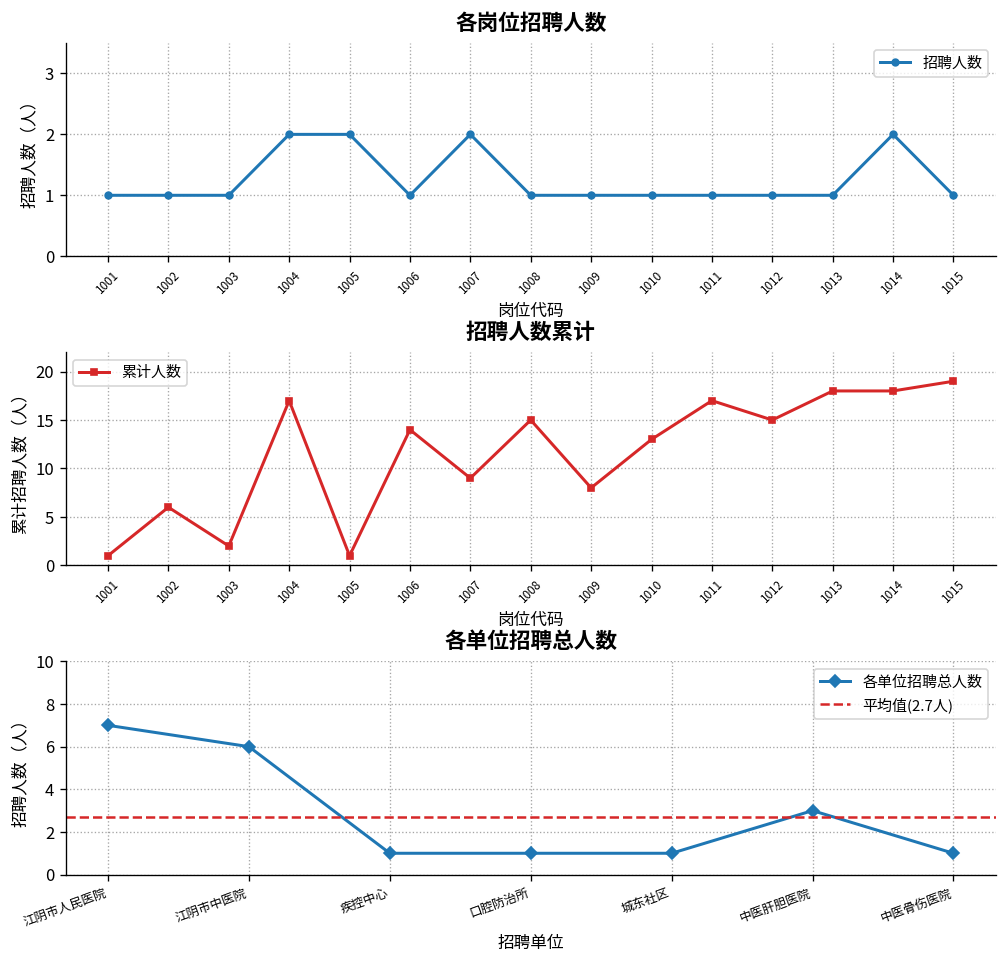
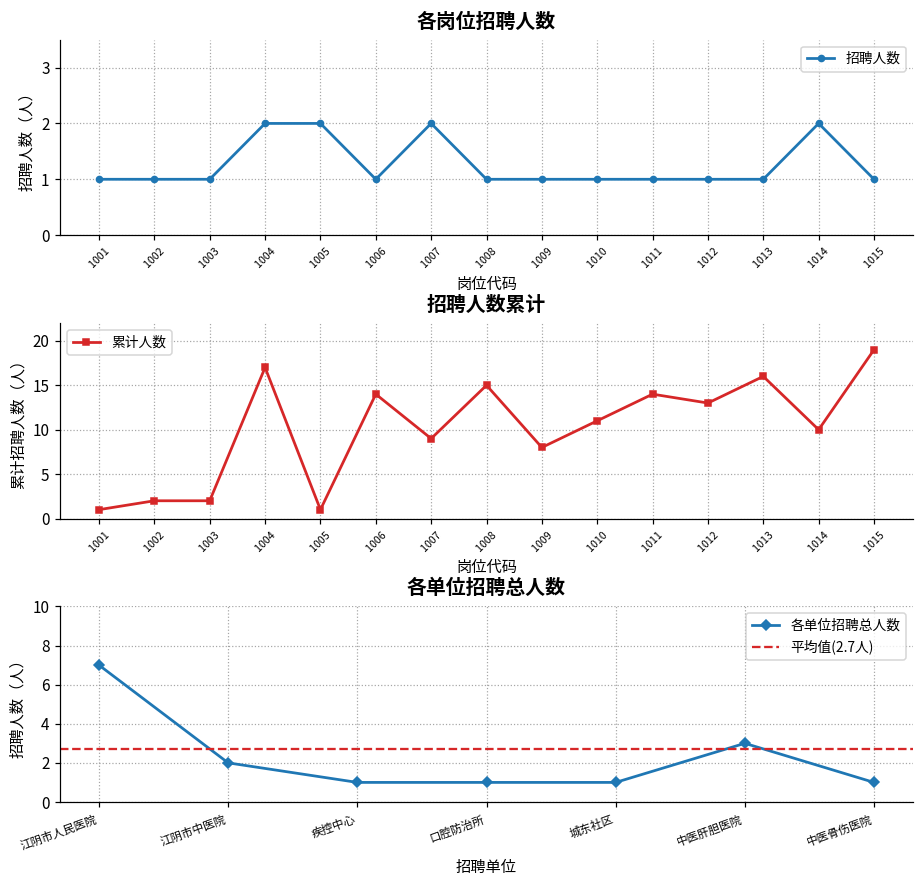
  {
    "各岗位招聘人数": {
      "1001": 1.0,
      "1002": 1.0,
      "1003": 1.0,
      "1004": 2.0,
      "1005": 2.0,
      "1006": 1.0,
      "1007": 2.0,
      "1008": 1.0,
      "1009": 1.0,
      "1010": 1.0,
      "1011": 1.0,
      "1012": 1.0,
      "1013": 1.0,
      "1014": 2.0,
      "1015": 1.0
    },
    "招聘人数累计": {
      "1001": 1,
-     "1002": 6,
+     "1002": 2,
      "1003": 2,
      "1004": 17,
      "1005": 1,
      "1006": 14,
      "1007": 9,
      "1008": 15,
      "1009": 8,
-     "1010": 13,
-     "1011": 17,
-     "1012": 15,
-     "1013": 18,
-     "1014": 18,
+     "1010": 11,
+     "1011": 14,
+     "1012": 13,
+     "1013": 16,
+     "1014": 10,
      "1015": 19
    },
    "各单位招聘总人数": {
      "江阴市人民医院": 7,
-     "江阴市中医院": 6,
+     "江阴市中医院": 2,
      "疾控中心": 1,
      "口腔防治所": 1,
      "城东社区": 1,
      "中医肝胆医院": 3,
      "中医骨伤医院": 1
    }
  }
